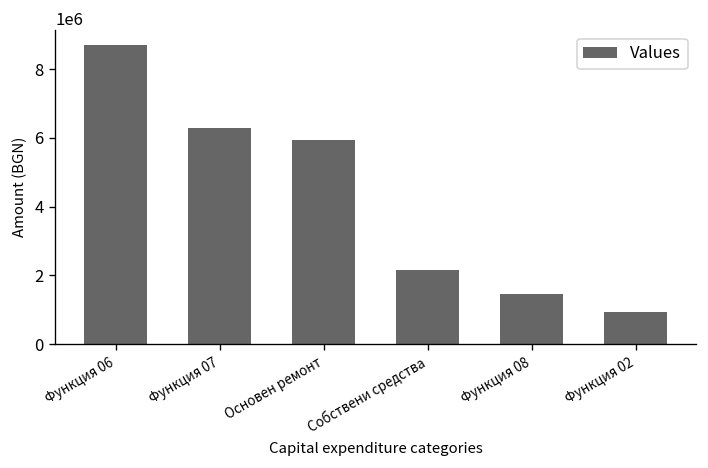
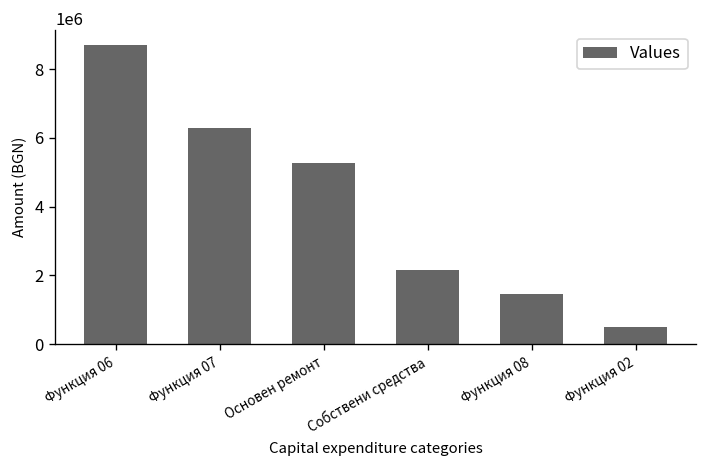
  {
    "Функция 06": 8700000,
    "Функция 07": 6300000,
-   "Основен ремонт": 6000000,
+   "Основен ремонт": 5300000,
    "Собствени средства": 2100000,
    "Функция 08": 1400000,
-   "Функция 02": 900000
+   "Функция 02": 500000
  }
